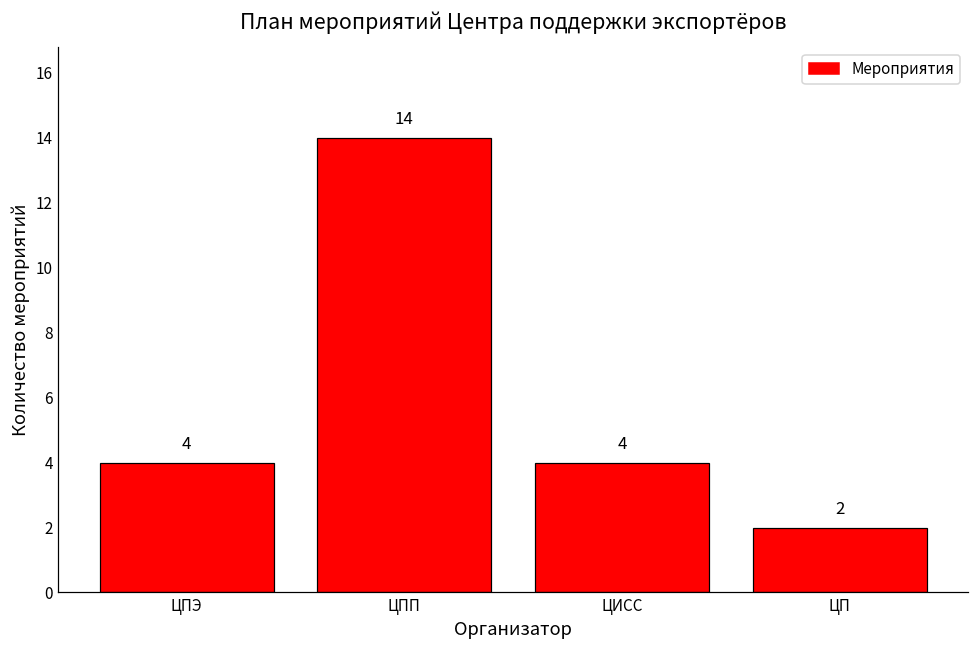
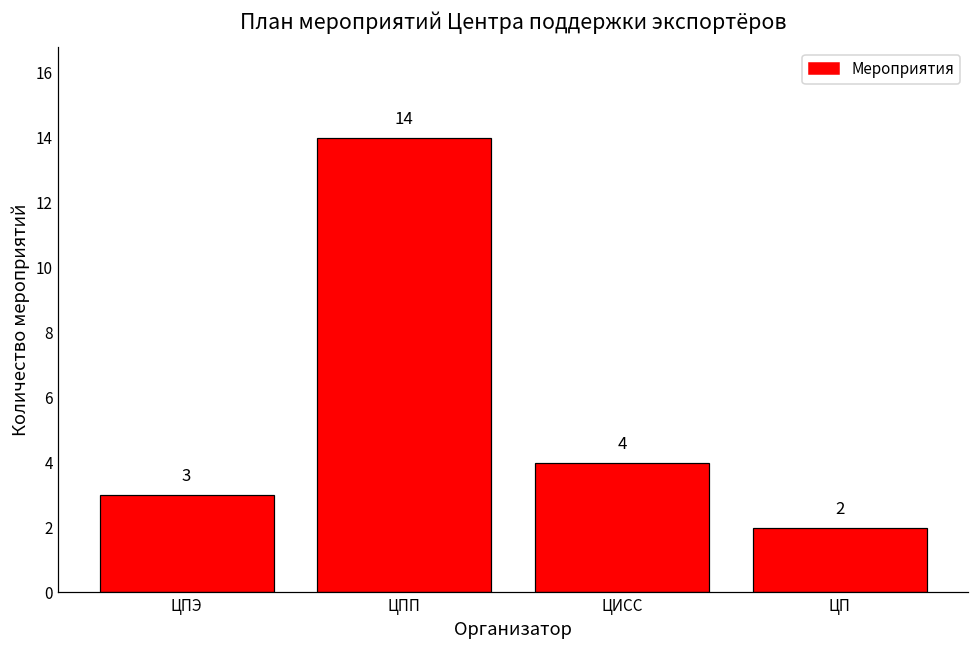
  {
-   "ЦПЭ": 4,
+   "ЦПЭ": 3,
    "ЦПП": 14,
    "ЦИСС": 4,
    "ЦП": 2
  }
